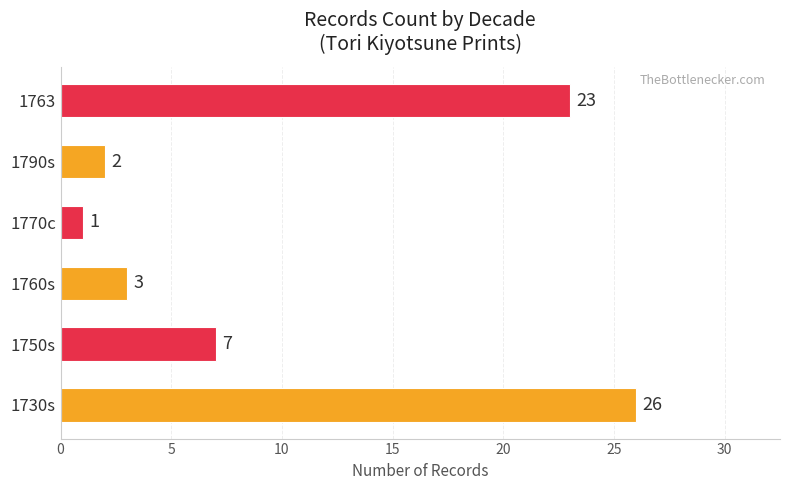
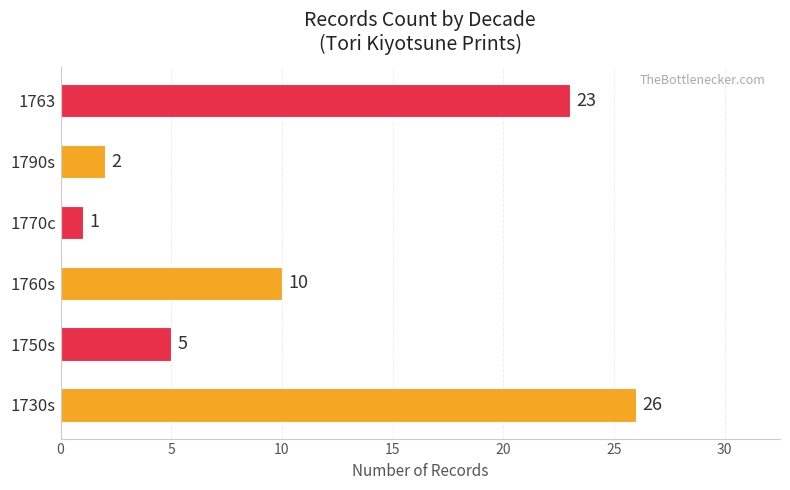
  {
    "1763": 23,
    "1790s": 2,
    "1770c": 1,
-   "1760s": 3,
-   "1750s": 7,
+   "1760s": 10,
+   "1750s": 5,
    "1730s": 26
  }
